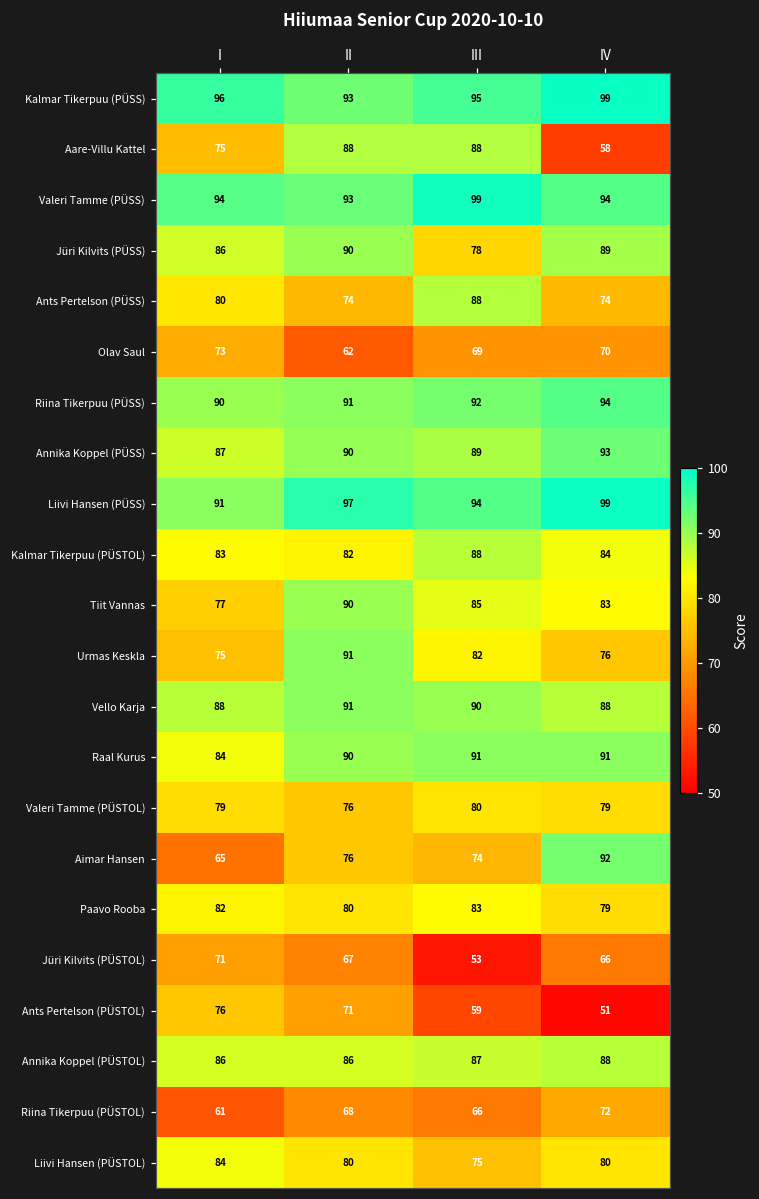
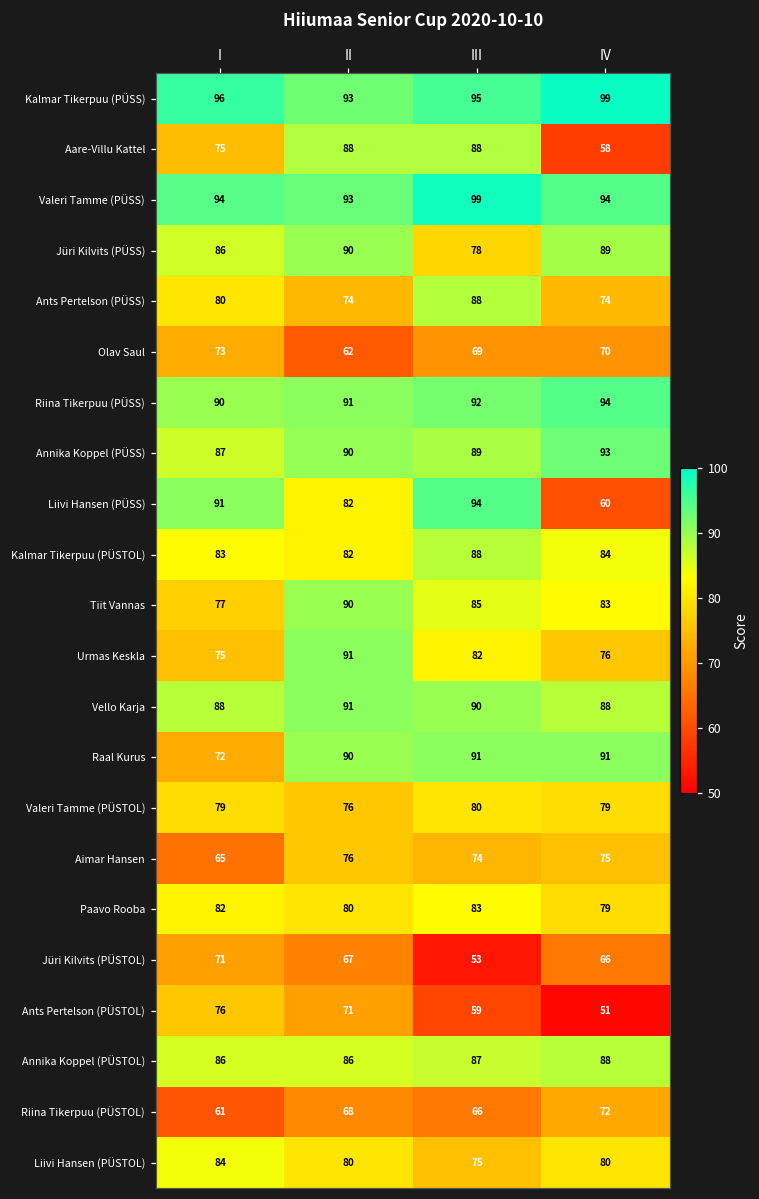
  {
    "Kalmar Tikerpuu (PÜSS)": {
      "I": 96,
      "II": 93,
      "III": 95,
      "IV": 99
    },
    "Aare-Villu Kattel": {
      "I": 75,
      "II": 88,
      "III": 88,
      "IV": 58
    },
    "Valeri Tamme (PÜSS)": {
      "I": 94,
      "II": 93,
      "III": 99,
      "IV": 94
    },
    "Jüri Kilvits (PÜSS)": {
      "I": 86,
      "II": 90,
      "III": 78,
      "IV": 89
    },
    "Ants Pertelson (PÜSS)": {
      "I": 80,
      "II": 74,
      "III": 88,
      "IV": 74
    },
    "Olav Saul": {
      "I": 73,
      "II": 62,
      "III": 69,
      "IV": 70
    },
    "Riina Tikerpuu (PÜSS)": {
      "I": 90,
      "II": 91,
      "III": 92,
      "IV": 94
    },
    "Annika Koppel (PÜSS)": {
      "I": 87,
      "II": 90,
      "III": 89,
      "IV": 93
    },
    "Liivi Hansen (PÜSS)": {
      "I": 91,
-     "II": 97,
+     "II": 82,
      "III": 94,
-     "IV": 99
+     "IV": 60
    },
    "Kalmar Tikerpuu (PÜSTOL)": {
      "I": 83,
      "II": 82,
      "III": 88,
      "IV": 84
    },
    "Tiit Vannas": {
      "I": 77,
      "II": 90,
      "III": 85,
      "IV": 83
    },
    "Urmas Keskla": {
      "I": 75,
      "II": 91,
      "III": 82,
      "IV": 76
    },
    "Vello Karja": {
      "I": 88,
      "II": 91,
      "III": 90,
      "IV": 88
    },
    "Raal Kurus": {
-     "I": 84,
+     "I": 72,
      "II": 90,
      "III": 91,
      "IV": 91
    },
    "Valeri Tamme (PÜSTOL)": {
      "I": 79,
      "II": 76,
      "III": 80,
      "IV": 79
    },
    "Aimar Hansen": {
      "I": 65,
      "II": 76,
      "III": 74,
-     "IV": 92
+     "IV": 75
    },
    "Paavo Rooba": {
      "I": 82,
      "II": 80,
      "III": 83,
      "IV": 79
    },
    "Jüri Kilvits (PÜSTOL)": {
      "I": 71,
      "II": 67,
      "III": 53,
      "IV": 66
    },
    "Ants Pertelson (PÜSTOL)": {
      "I": 76,
      "II": 71,
      "III": 59,
      "IV": 51
    },
    "Annika Koppel (PÜSTOL)": {
      "I": 86,
      "II": 86,
      "III": 87,
      "IV": 88
    },
    "Riina Tikerpuu (PÜSTOL)": {
      "I": 61,
      "II": 68,
      "III": 66,
      "IV": 72
    },
    "Liivi Hansen (PÜSTOL)": {
      "I": 84,
      "II": 80,
      "III": 75,
      "IV": 80
    }
  }
